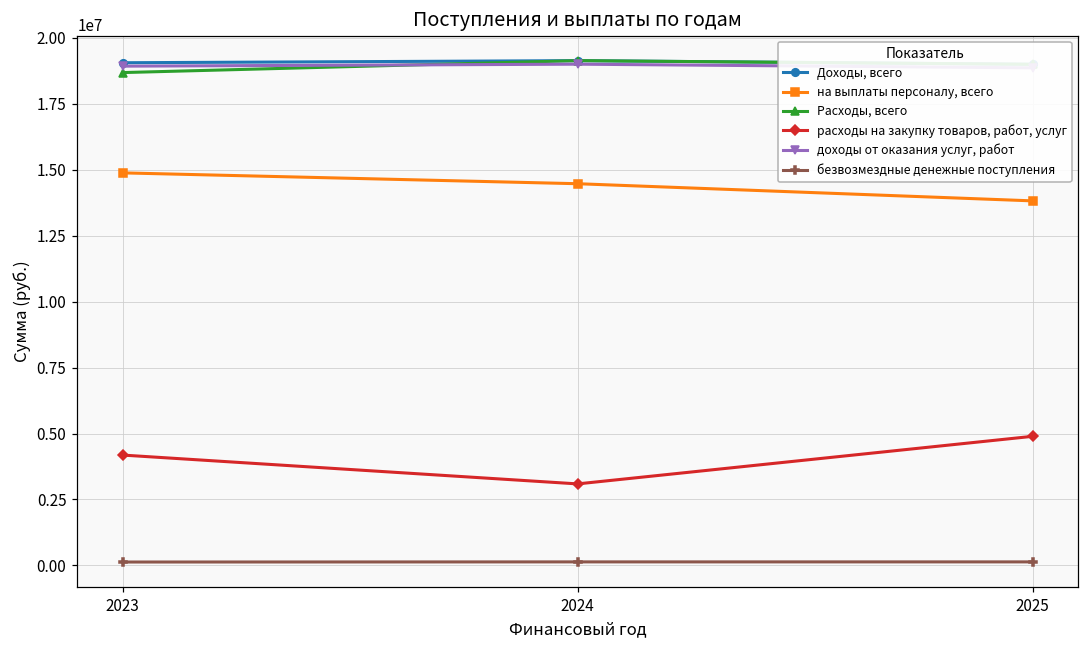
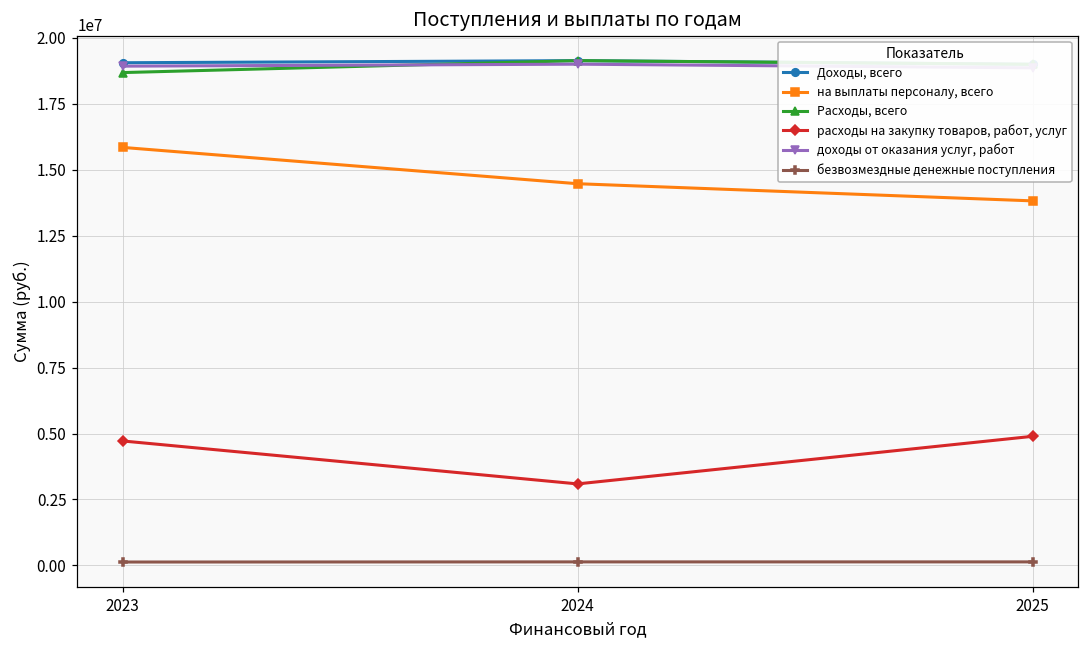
  {
    "Доходы, всего": {
      "2023": 19100000
    },
    "на выплаты персоналу, всего": {
-     "2023": 14900000,
+     "2023": 15800000,
      "2024": 14500000,
      "2025": 13800000
    },
    "Расходы, всего": {
      "2023": 18700000
    },
    "расходы на закупку товаров, работ, услуг": {
-     "2023": 4200000,
+     "2023": 4700000,
      "2024": 3100000,
      "2025": 4900000
    },
    "доходы от оказания услуг, работ": {
      "2023": 18900000,
      "2024": 19000000
    },
    "безвозмездные денежные поступления": {
      "2023": 100000,
      "2024": 100000,
      "2025": 100000
    }
  }
